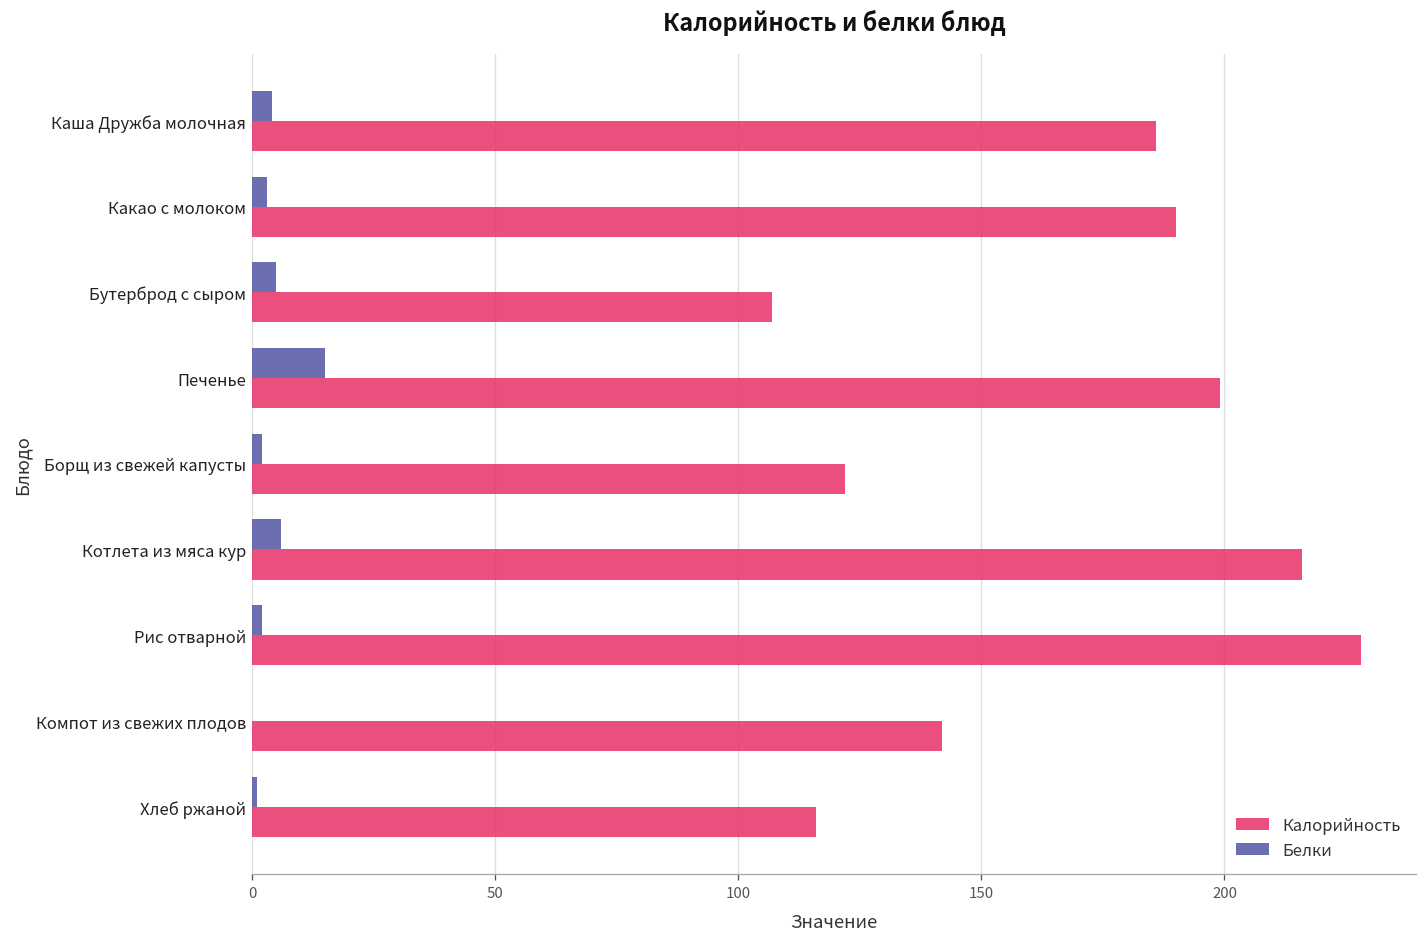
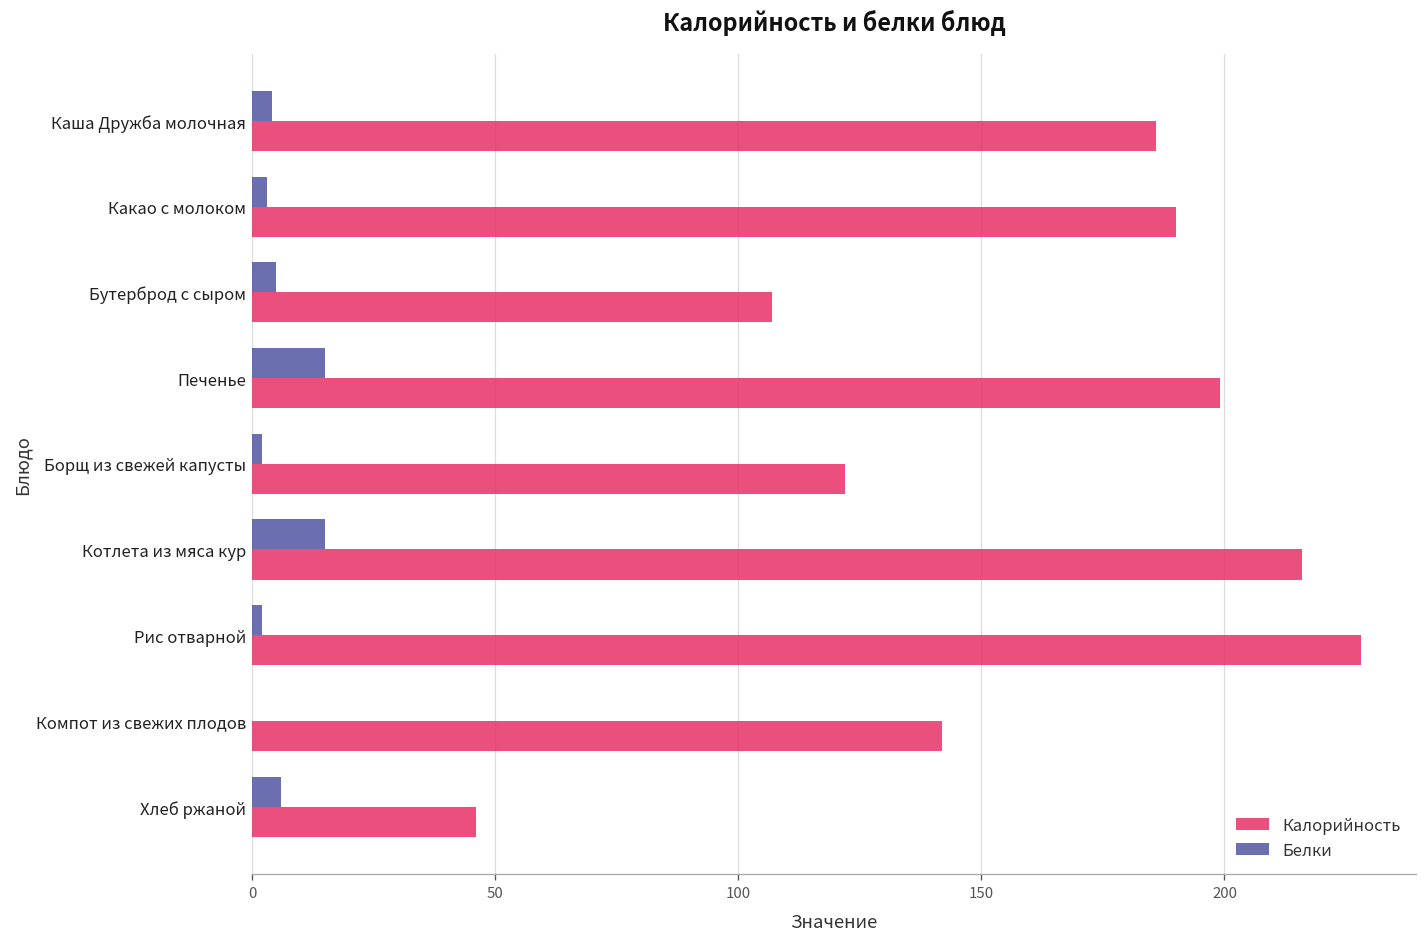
  {
    "Калорийность": {
      "Каша Дружба молочная": 186,
      "Какао с молоком": 190,
      "Бутерброд с сыром": 107,
      "Печенье": 199,
      "Борщ из свежей капусты": 122,
      "Котлета из мяса кур": 216,
      "Рис отварной": 228,
      "Компот из свежих плодов": 142,
-     "Хлеб ржаной": 116
+     "Хлеб ржаной": 46
    },
    "Белки": {
      "Каша Дружба молочная": 4,
      "Какао с молоком": 3,
      "Бутерброд с сыром": 5,
      "Печенье": 15,
      "Борщ из свежей капусты": 2,
-     "Котлета из мяса кур": 6,
+     "Котлета из мяса кур": 15,
      "Рис отварной": 2,
      "Компот из свежих плодов": 0,
-     "Хлеб ржаной": 1
+     "Хлеб ржаной": 6
    }
  }
